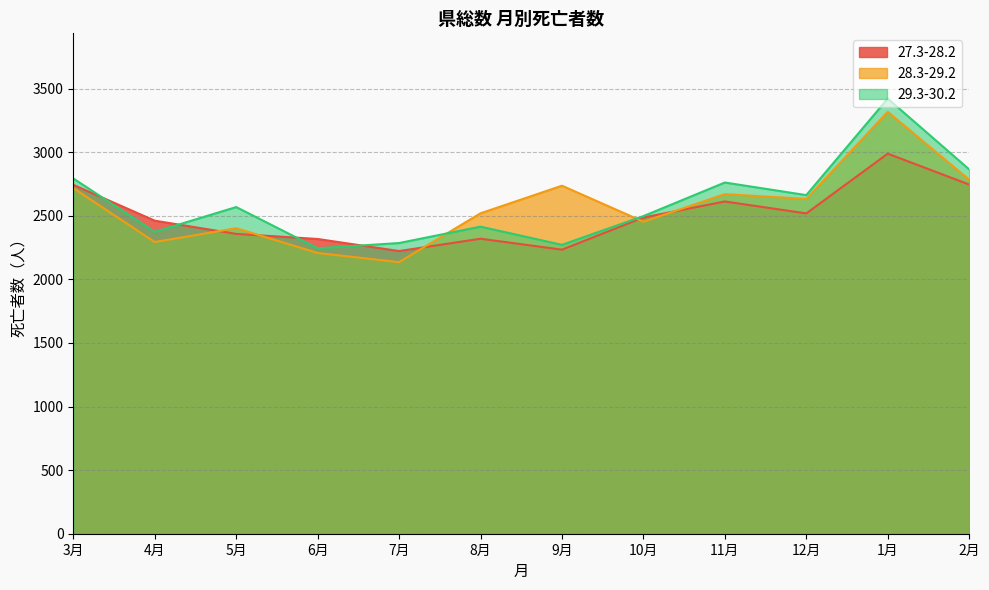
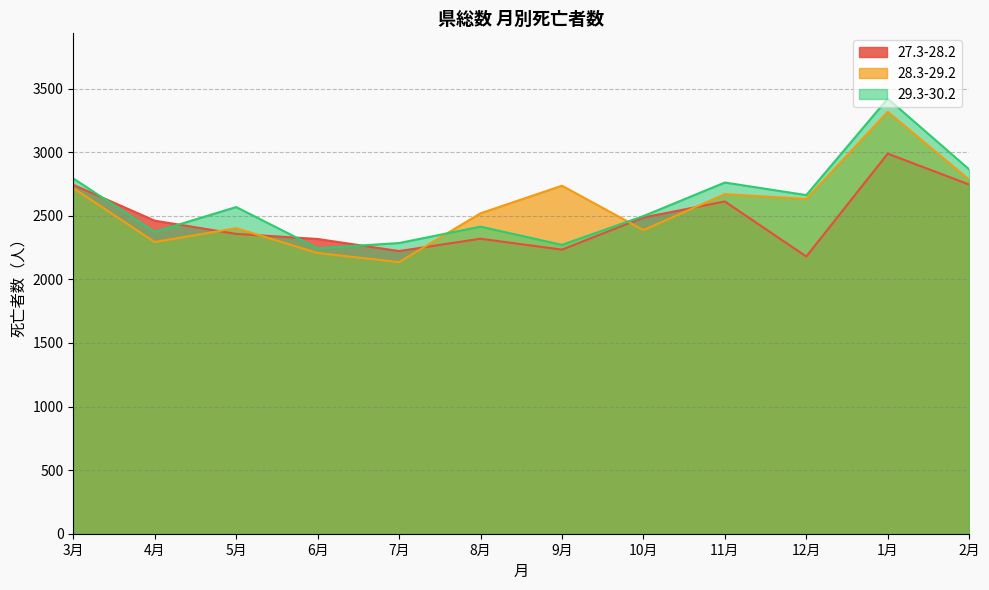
  {
    "27.3-28.2": {
      "3月": 2740,
      "4月": 2460,
      "5月": 2360,
      "6月": 2320,
      "7月": 2220,
      "8月": 2320,
      "9月": 2230,
      "11月": 2610,
-     "12月": 2520,
+     "12月": 2180,
      "1月": 2990,
      "2月": 2750
    },
    "28.3-29.2": {
      "3月": 2720,
      "4月": 2290,
      "5月": 2400,
      "6月": 2210,
      "7月": 2140,
      "8月": 2520,
      "9月": 2740,
-     "10月": 2450,
+     "10月": 2390,
      "11月": 2670,
      "12月": 2630,
      "1月": 3320,
      "2月": 2780
    },
    "29.3-30.2": {
      "3月": 2790,
      "4月": 2370,
      "5月": 2570,
      "6月": 2250,
      "7月": 2290,
      "8月": 2420,
      "9月": 2270,
      "11月": 2760,
      "12月": 2660,
      "2月": 2870
    }
  }
